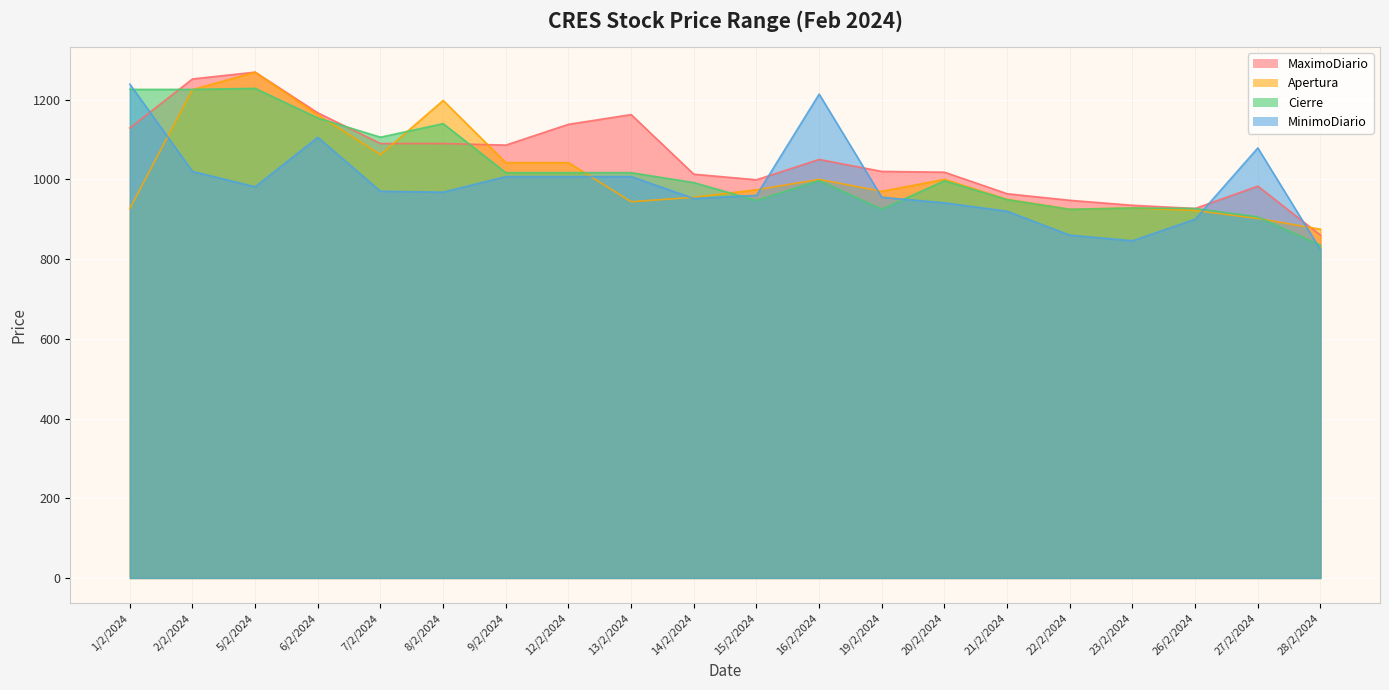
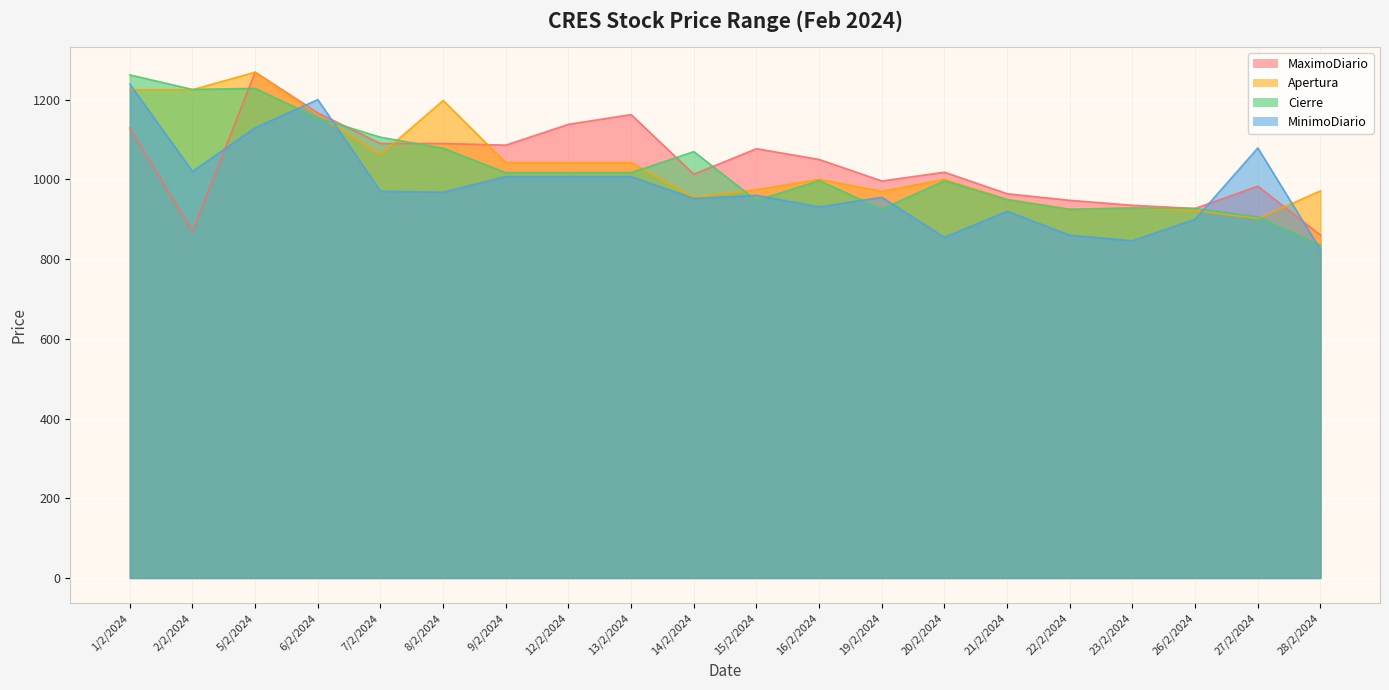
  {
    "MaximoDiario": {
      "1/2/2024": 1130,
-     "2/2/2024": 1250,
+     "2/2/2024": 870,
      "7/2/2024": 1090,
      "8/2/2024": 1090,
      "9/2/2024": 1090,
      "12/2/2024": 1140,
      "13/2/2024": 1160,
      "14/2/2024": 1010,
-     "15/2/2024": 1000,
+     "15/2/2024": 1080,
      "16/2/2024": 1050,
-     "19/2/2024": 1020,
+     "19/2/2024": 1000,
      "20/2/2024": 1020,
      "21/2/2024": 960,
      "22/2/2024": 950,
      "23/2/2024": 940,
      "27/2/2024": 980,
      "28/2/2024": 860
    },
    "Apertura": {
-     "1/2/2024": 930,
+     "1/2/2024": 1230,
      "7/2/2024": 1060,
      "8/2/2024": 1200,
      "9/2/2024": 1040,
      "12/2/2024": 1040,
-     "13/2/2024": 940,
+     "13/2/2024": 1040,
      "15/2/2024": 970,
      "19/2/2024": 970,
-     "28/2/2024": 880
+     "28/2/2024": 970
    },
    "Cierre": {
-     "1/2/2024": 1230,
+     "1/2/2024": 1260,
      "5/2/2024": 1230,
      "6/2/2024": 1150,
      "7/2/2024": 1110,
-     "8/2/2024": 1140,
+     "8/2/2024": 1080,
      "9/2/2024": 1020,
      "12/2/2024": 1020,
      "13/2/2024": 1020,
-     "14/2/2024": 990,
+     "14/2/2024": 1070,
      "15/2/2024": 950,
      "19/2/2024": 930,
      "28/2/2024": 830
    },
    "MinimoDiario": {
      "1/2/2024": 1240,
      "2/2/2024": 1020,
-     "5/2/2024": 980,
-     "6/2/2024": 1110,
+     "5/2/2024": 1130,
+     "6/2/2024": 1200,
      "7/2/2024": 970,
      "8/2/2024": 970,
      "9/2/2024": 1010,
      "12/2/2024": 1010,
      "13/2/2024": 1010,
      "15/2/2024": 960,
-     "16/2/2024": 1210,
+     "16/2/2024": 930,
      "19/2/2024": 960,
-     "20/2/2024": 940,
+     "20/2/2024": 850,
      "21/2/2024": 920,
      "22/2/2024": 860,
      "23/2/2024": 850,
      "26/2/2024": 900,
      "27/2/2024": 1080,
      "28/2/2024": 820
    }
  }
